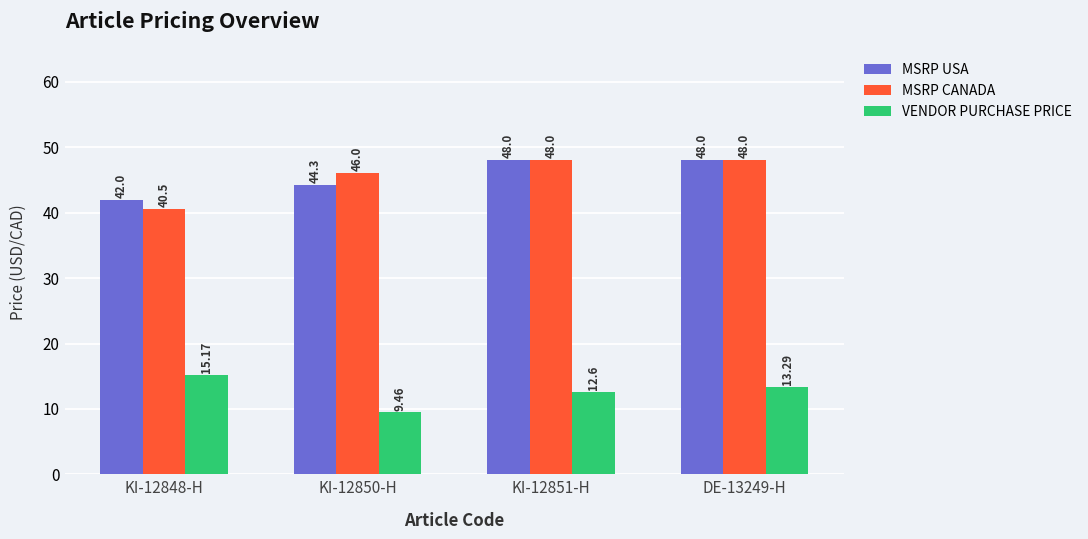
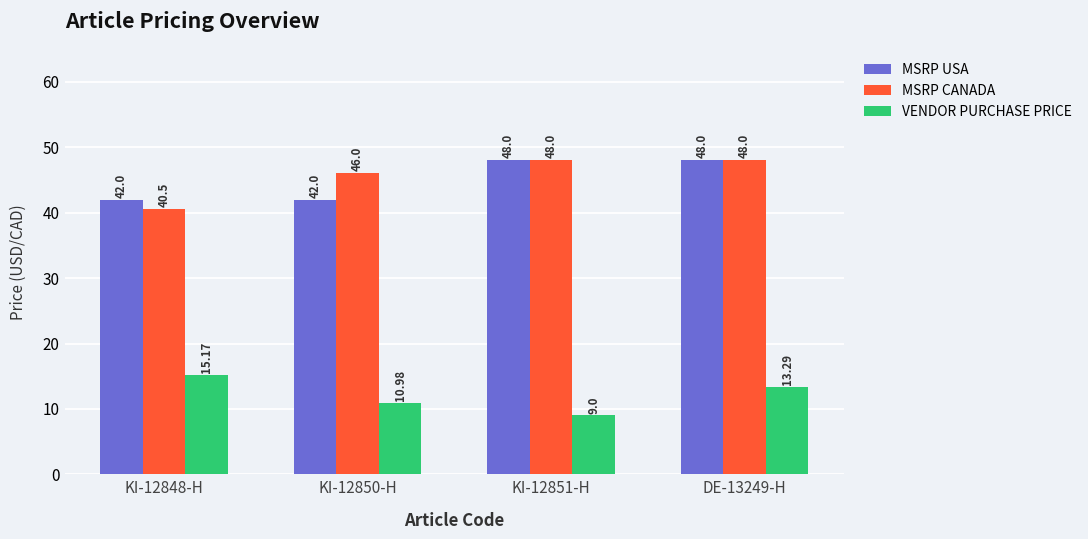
  {
    "MSRP USA": {
      "KI-12848-H": 42.0,
-     "KI-12850-H": 44.3,
+     "KI-12850-H": 42.0,
      "KI-12851-H": 48.0,
      "DE-13249-H": 48.0
    },
    "MSRP CANADA": {
      "KI-12848-H": 40.5,
      "KI-12850-H": 46.0,
      "KI-12851-H": 48.0,
      "DE-13249-H": 48.0
    },
    "VENDOR PURCHASE PRICE": {
      "KI-12848-H": 15.17,
-     "KI-12850-H": 9.46,
-     "KI-12851-H": 12.6,
+     "KI-12850-H": 10.98,
+     "KI-12851-H": 9.0,
      "DE-13249-H": 13.29
    }
  }
